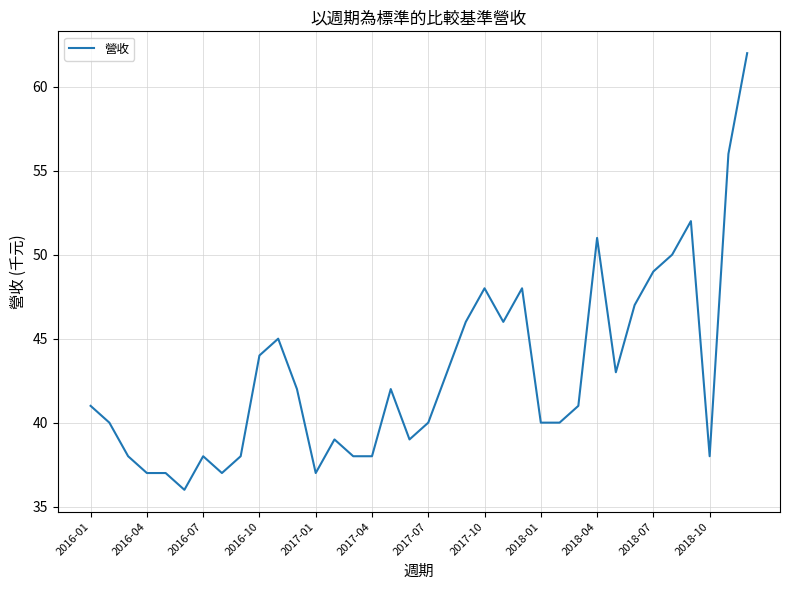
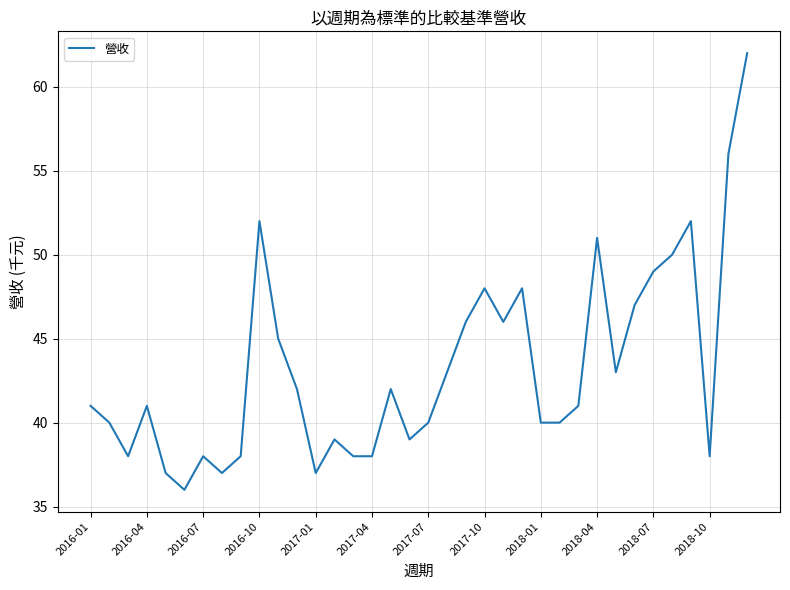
  {
    "2016-01": 41,
-   "2016-04": 37,
+   "2016-04": 41,
    "2016-07": 38,
-   "2016-10": 44,
+   "2016-10": 52,
    "2017-01": 37,
    "2017-04": 38,
    "2017-07": 40,
    "2017-10": 48,
    "2018-01": 40,
    "2018-04": 51,
    "2018-07": 49,
    "2018-10": 38
  }
